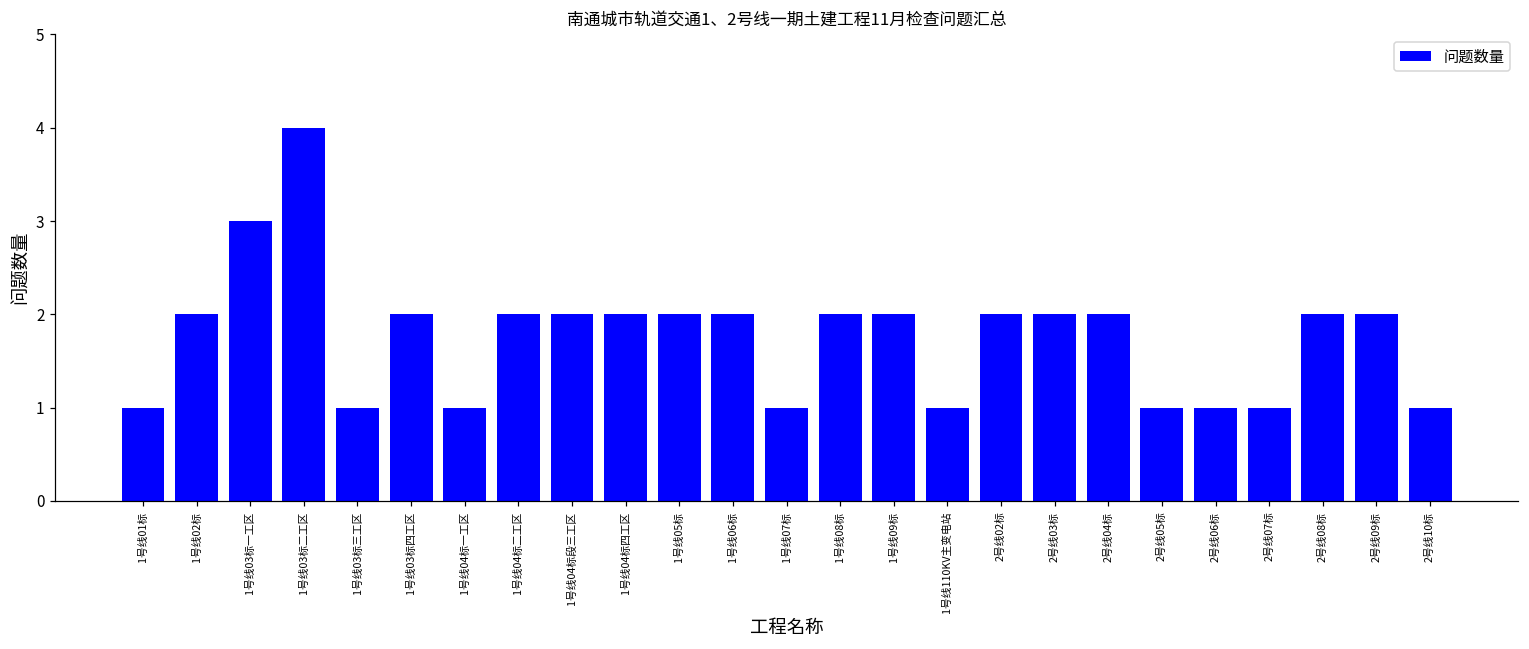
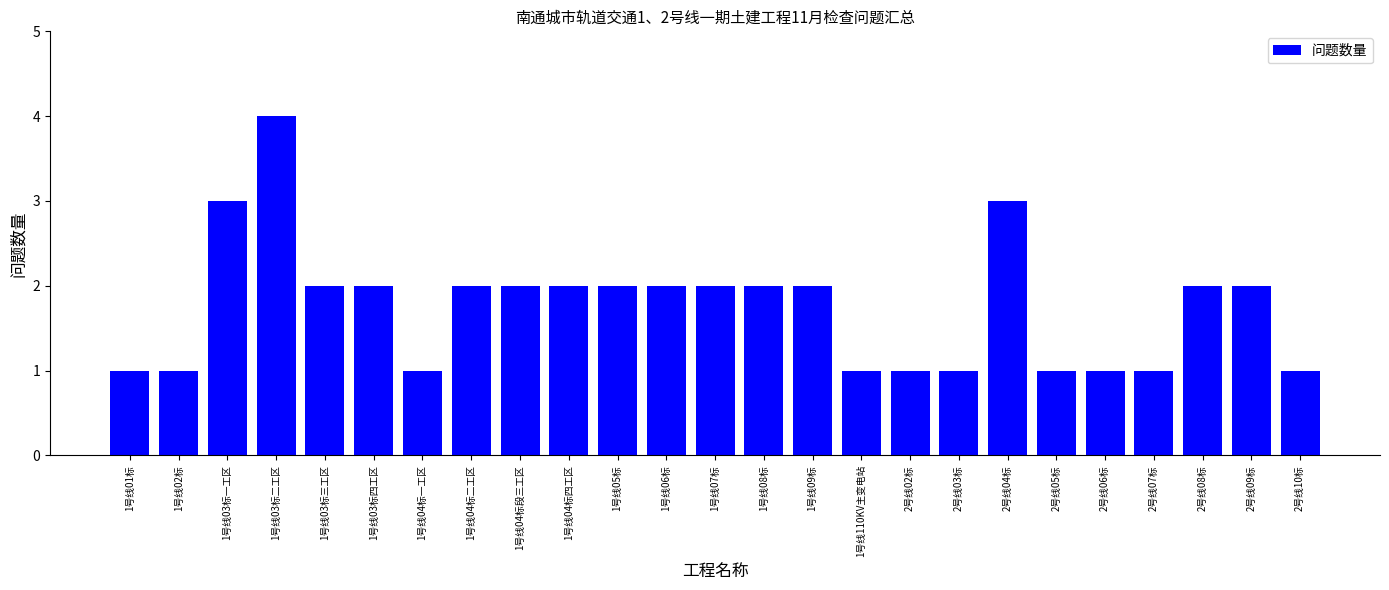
  {
    "1号线01标": 1,
-   "1号线02标": 2,
+   "1号线02标": 1,
    "1号线03标一工区": 3,
    "1号线03标二工区": 4,
-   "1号线03标三工区": 1,
+   "1号线03标三工区": 2,
    "1号线03标四工区": 2,
    "1号线04标一工区": 1,
    "1号线04标二工区": 2,
    "1号线04标段三工区": 2,
    "1号线04标四工区": 2,
    "1号线05标": 2,
    "1号线06标": 2,
-   "1号线07标": 1,
+   "1号线07标": 2,
    "1号线08标": 2,
    "1号线09标": 2,
    "1号线110KV主变电站": 1,
-   "2号线02标": 2,
-   "2号线03标": 2,
-   "2号线04标": 2,
+   "2号线02标": 1,
+   "2号线03标": 1,
+   "2号线04标": 3,
    "2号线05标": 1,
    "2号线06标": 1,
    "2号线07标": 1,
    "2号线08标": 2,
    "2号线09标": 2,
    "2号线10标": 1
  }
